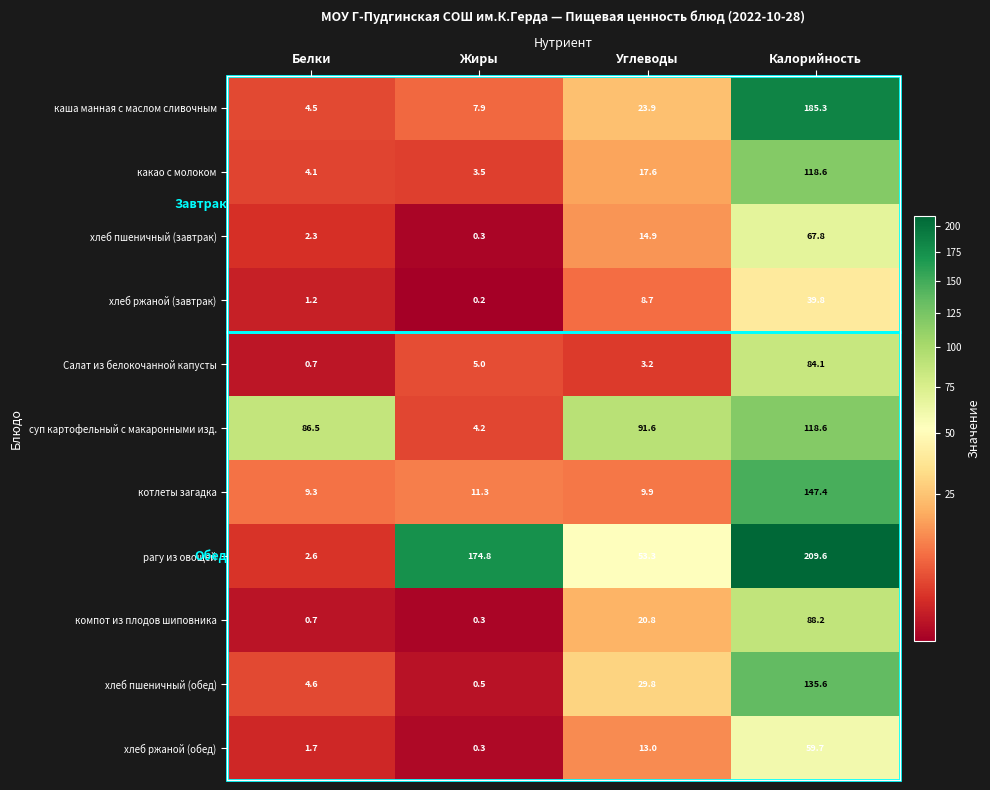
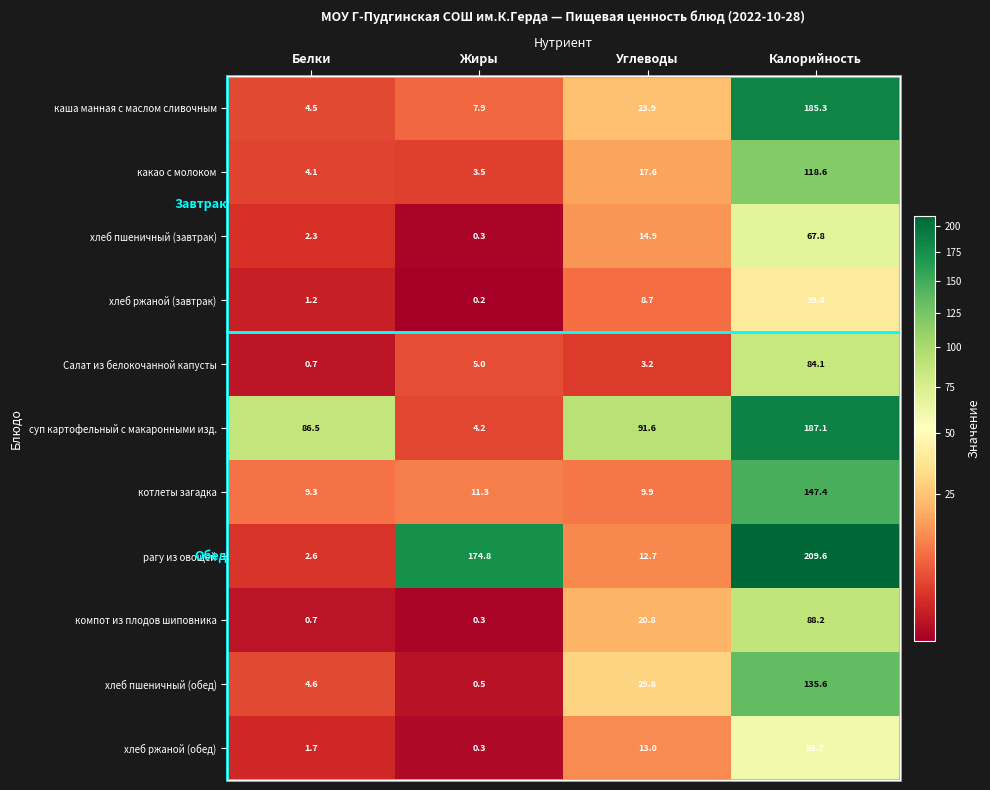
  {
    "каша манная с маслом сливочным": {
      "Белки": 4.5,
      "Жиры": 7.9,
      "Углеводы": 23.9,
      "Калорийность": 185.3
    },
    "какао с молоком": {
      "Белки": 4.1,
      "Жиры": 3.5,
      "Углеводы": 17.6,
      "Калорийность": 118.6
    },
    "хлеб пшеничный (завтрак)": {
      "Белки": 2.3,
      "Жиры": 0.3,
      "Углеводы": 14.9,
      "Калорийность": 67.8
    },
    "хлеб ржаной (завтрак)": {
      "Белки": 1.2,
      "Жиры": 0.2,
      "Углеводы": 8.7,
      "Калорийность": 39.8
    },
    "Салат из белокочанной капусты": {
      "Белки": 0.7,
      "Жиры": 5.0,
      "Углеводы": 3.2,
      "Калорийность": 84.1
    },
    "суп картофельный с макаронными изд.": {
      "Белки": 86.5,
      "Жиры": 4.2,
      "Углеводы": 91.6,
-     "Калорийность": 118.6
+     "Калорийность": 187.1
    },
    "котлеты загадка": {
      "Белки": 9.3,
      "Жиры": 11.3,
      "Углеводы": 9.9,
      "Калорийность": 147.4
    },
    "рагу из овощей": {
      "Белки": 2.6,
      "Жиры": 174.8,
-     "Углеводы": 53.3,
+     "Углеводы": 12.7,
      "Калорийность": 209.6
    },
    "компот из плодов шиповника": {
      "Белки": 0.7,
      "Жиры": 0.3,
      "Углеводы": 20.8,
      "Калорийность": 88.2
    },
    "хлеб пшеничный (обед)": {
      "Белки": 4.6,
      "Жиры": 0.5,
      "Углеводы": 29.8,
      "Калорийность": 135.6
    },
    "хлеб ржаной (обед)": {
      "Белки": 1.7,
      "Жиры": 0.3,
      "Углеводы": 13.0,
      "Калорийность": 59.7
    }
  }
